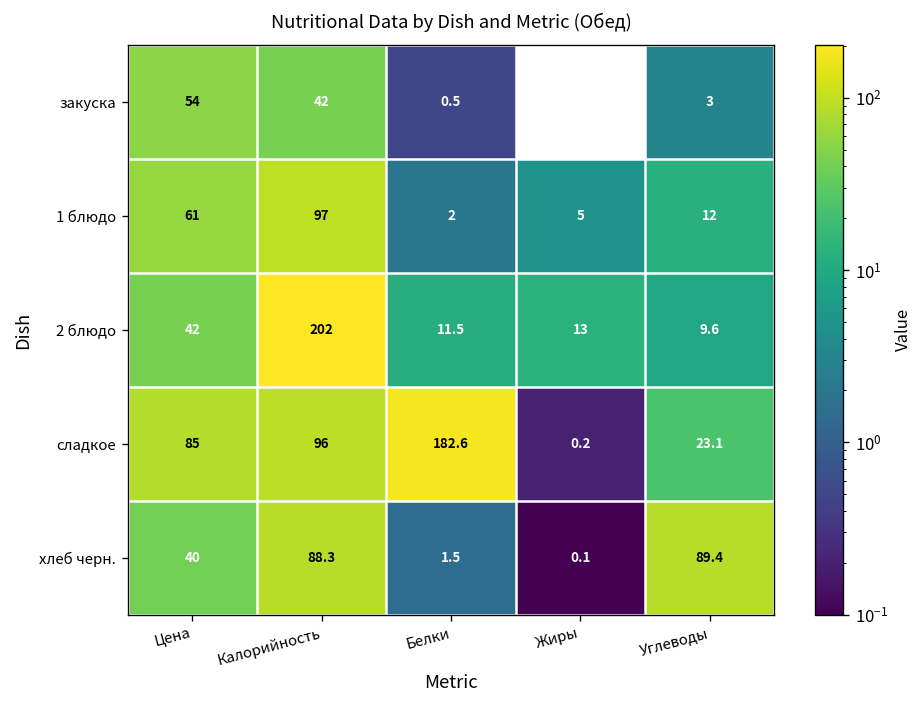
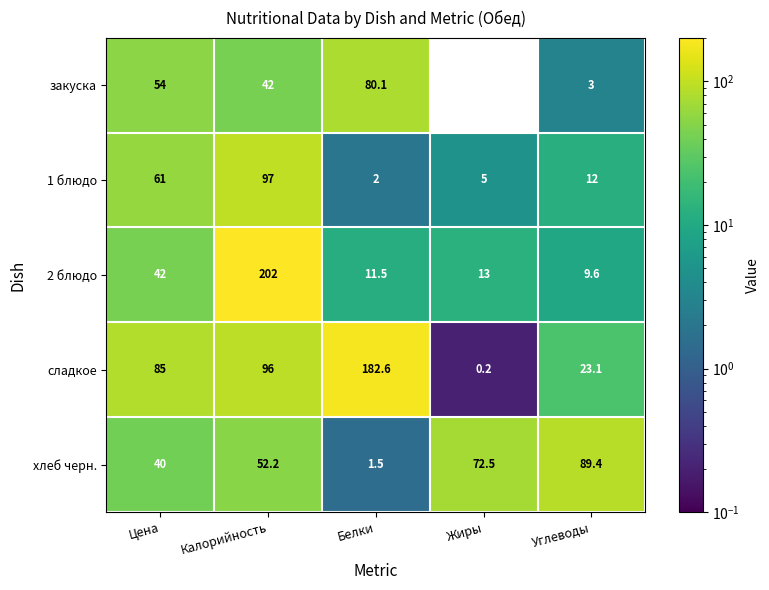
  {
    "закуска": {
      "Цена": 54,
      "Калорийность": 42,
-     "Белки": 0.5,
+     "Белки": 80.1,
      "Углеводы": 3
    },
    "1 блюдо": {
      "Цена": 61,
      "Калорийность": 97,
      "Белки": 2,
      "Жиры": 5,
      "Углеводы": 12
    },
    "2 блюдо": {
      "Цена": 42,
      "Калорийность": 202,
      "Белки": 11.5,
      "Жиры": 13,
      "Углеводы": 9.6
    },
    "сладкое": {
      "Цена": 85,
      "Калорийность": 96,
      "Белки": 182.6,
      "Жиры": 0.2,
      "Углеводы": 23.1
    },
    "хлеб черн.": {
      "Цена": 40,
-     "Калорийность": 88.3,
+     "Калорийность": 52.2,
      "Белки": 1.5,
-     "Жиры": 0.1,
+     "Жиры": 72.5,
      "Углеводы": 89.4
    }
  }
